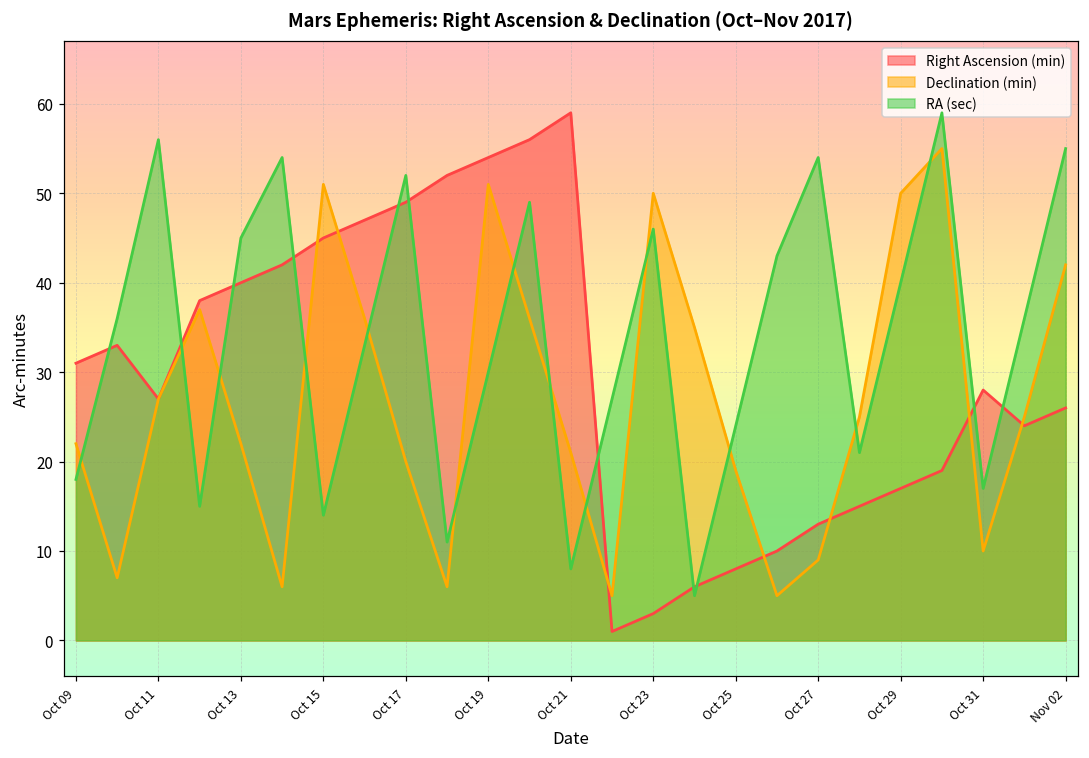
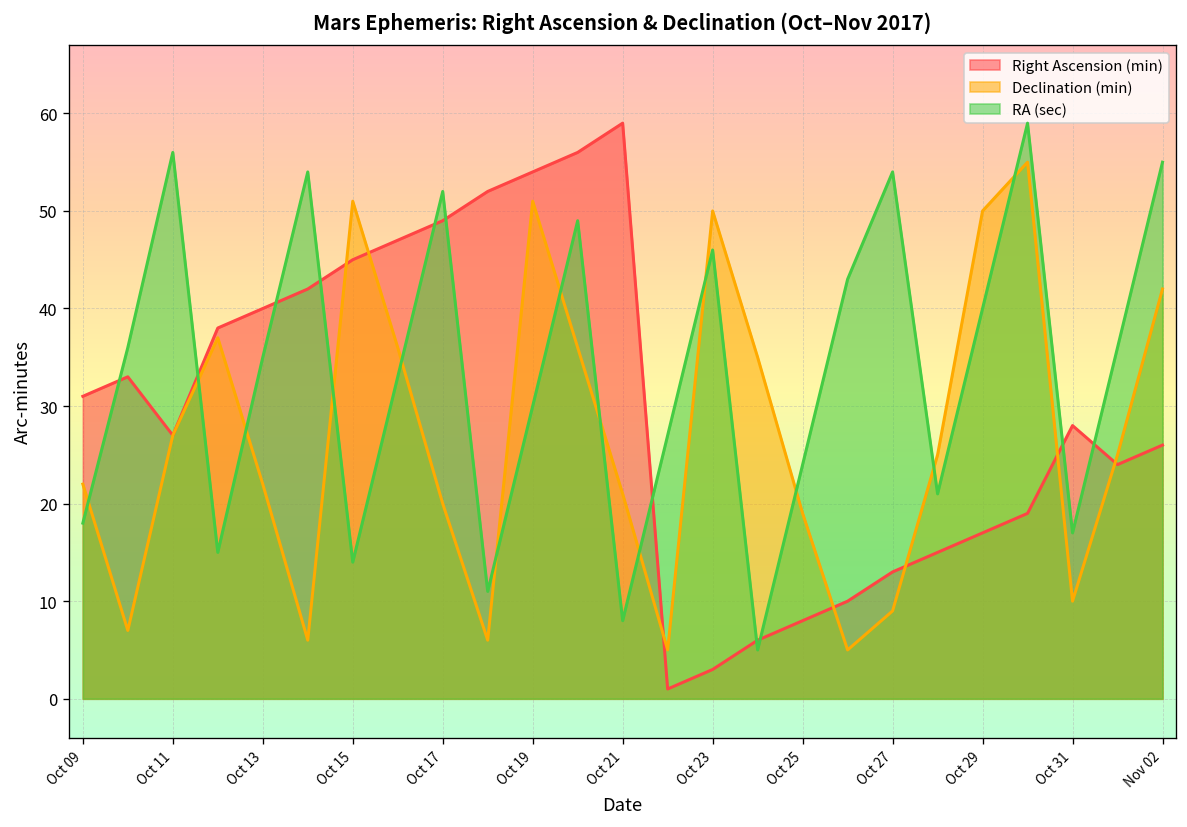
  {
    "Right Ascension (min)": {
      "Oct 09": 31,
      "Oct 13": 40,
      "Oct 15": 45,
      "Oct 17": 49,
      "Oct 19": 54,
      "Oct 21": 59,
      "Oct 23": 3,
      "Oct 25": 8,
      "Oct 27": 13,
      "Oct 29": 17,
      "Oct 31": 28,
      "Nov 02": 26
    },
    "Declination (min)": {
      "Oct 09": 22,
      "Oct 13": 22,
      "Oct 15": 51,
      "Oct 17": 20,
      "Oct 19": 51,
      "Oct 21": 21,
      "Oct 23": 50,
      "Oct 25": 19,
      "Oct 27": 9,
      "Oct 29": 50,
      "Oct 31": 10,
      "Nov 02": 42
    },
    "RA (sec)": {
      "Oct 09": 18,
      "Oct 11": 56,
-     "Oct 13": 45,
+     "Oct 13": 35,
      "Oct 15": 14,
      "Oct 17": 52,
      "Oct 19": 30,
      "Oct 21": 8,
      "Oct 23": 46,
      "Oct 25": 24,
      "Oct 27": 54,
      "Oct 29": 40,
      "Oct 31": 17,
      "Nov 02": 55
    }
  }
